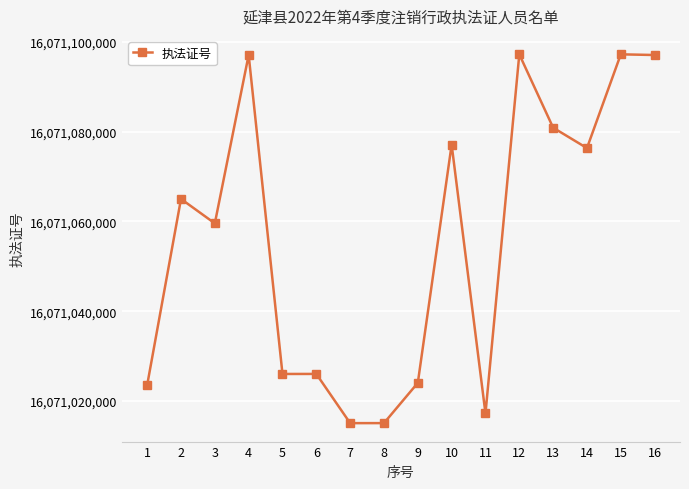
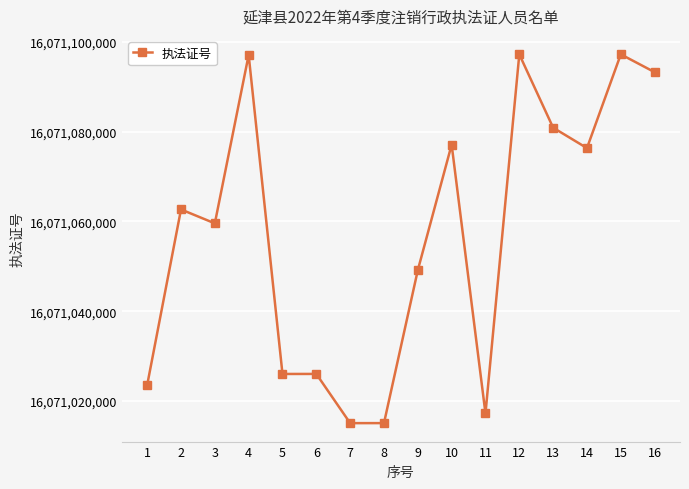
  {
    "1": "16,071,024,000",
-   "2": "16,071,065,000",
+   "2": "16,071,063,000",
    "3": "16,071,060,000",
    "4": "16,071,097,000",
    "5": "16,071,026,000",
    "6": "16,071,026,000",
    "7": "16,071,015,000",
    "8": "16,071,015,000",
-   "9": "16,071,024,000",
+   "9": "16,071,049,000",
    "10": "16,071,077,000",
    "11": "16,071,017,000",
    "12": "16,071,097,000",
    "13": "16,071,081,000",
    "14": "16,071,076,000",
    "15": "16,071,097,000",
-   "16": "16,071,097,000"
+   "16": "16,071,093,000"
  }
